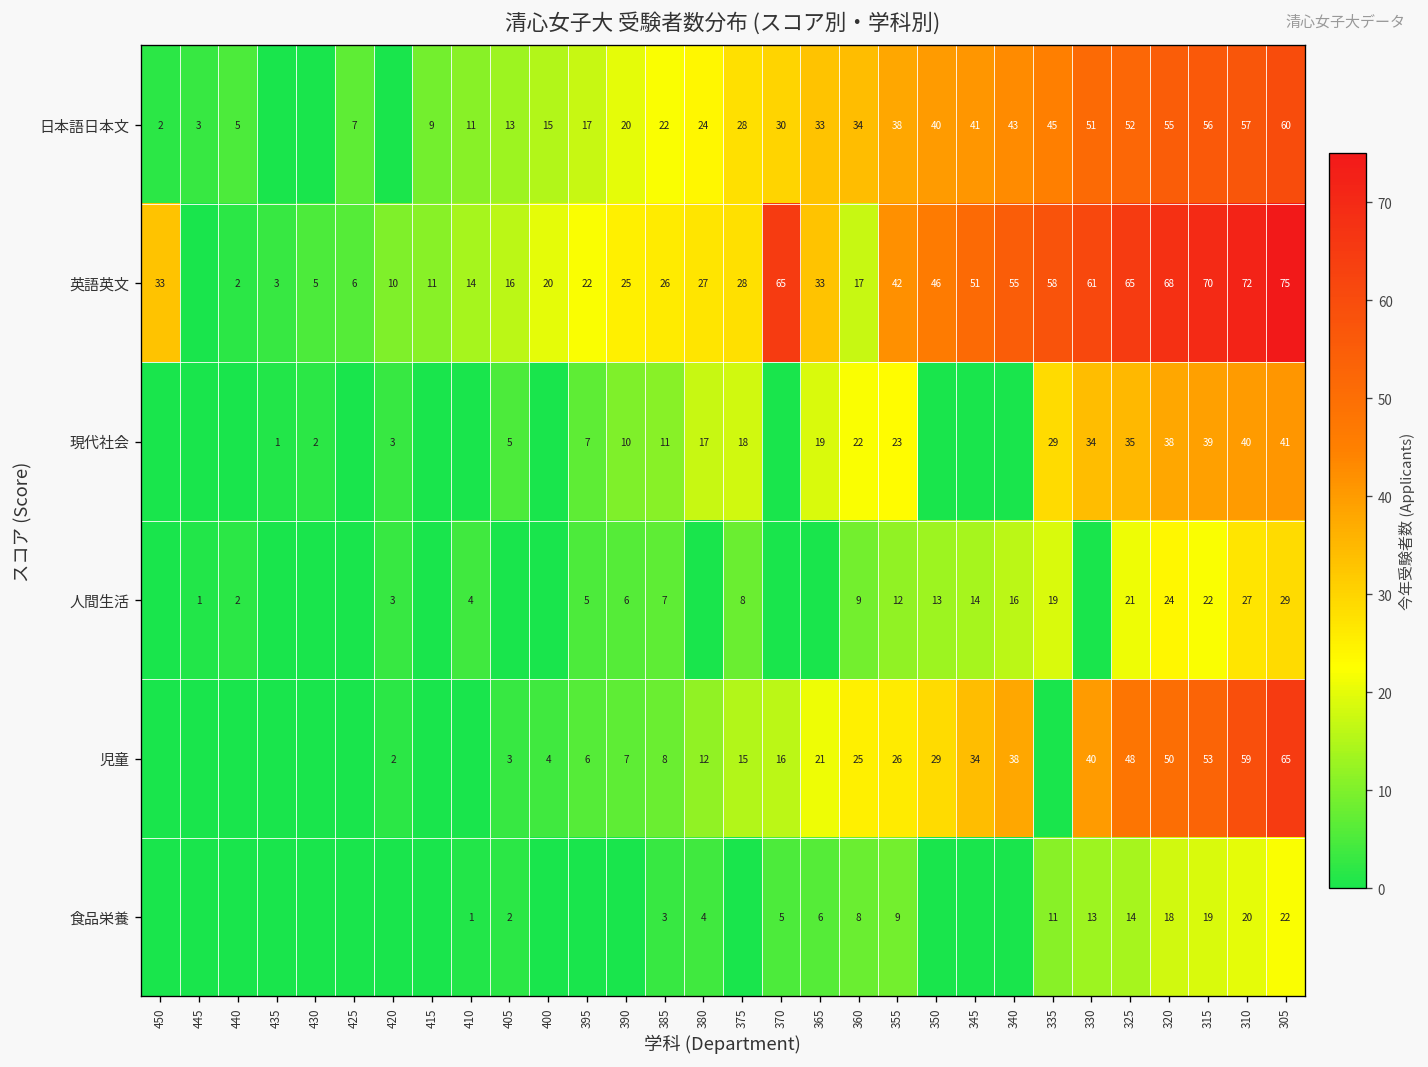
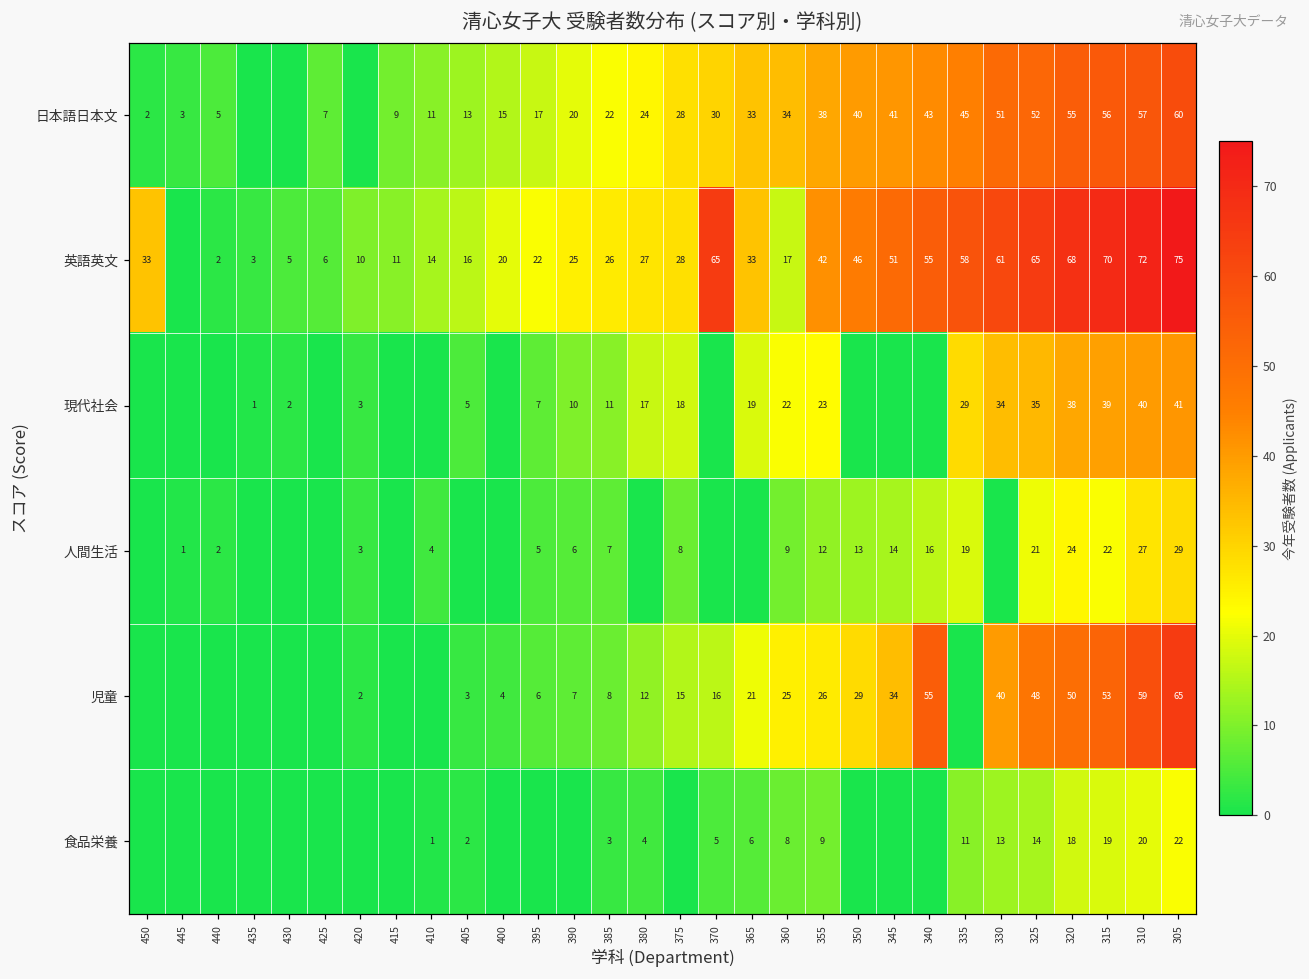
  {
    "日本語日本文": {
      "450": 2,
      "445": 3,
      "440": 5,
      "425": 7,
      "415": 9,
      "410": 11,
      "405": 13,
      "400": 15,
      "395": 17,
      "390": 20,
      "385": 22,
      "380": 24,
      "375": 28,
      "370": 30,
      "365": 33,
      "360": 34,
      "355": 38,
      "350": 40,
      "345": 41,
      "340": 43,
      "335": 45,
      "330": 51,
      "325": 52,
      "320": 55,
      "315": 56,
      "310": 57,
      "305": 60
    },
    "英語英文": {
      "450": 33,
      "440": 2,
      "435": 3,
      "430": 5,
      "425": 6,
      "420": 10,
      "415": 11,
      "410": 14,
      "405": 16,
      "400": 20,
      "395": 22,
      "390": 25,
      "385": 26,
      "380": 27,
      "375": 28,
      "370": 65,
      "365": 33,
      "360": 17,
      "355": 42,
      "350": 46,
      "345": 51,
      "340": 55,
      "335": 58,
      "330": 61,
      "325": 65,
      "320": 68,
      "315": 70,
      "310": 72,
      "305": 75
    },
    "現代社会": {
      "435": 1,
      "430": 2,
      "420": 3,
      "405": 5,
      "395": 7,
      "390": 10,
      "385": 11,
      "380": 17,
      "375": 18,
      "365": 19,
      "360": 22,
      "355": 23,
      "335": 29,
      "330": 34,
      "325": 35,
      "320": 38,
      "315": 39,
      "310": 40,
      "305": 41
    },
    "人間生活": {
      "445": 1,
      "440": 2,
      "420": 3,
      "410": 4,
      "395": 5,
      "390": 6,
      "385": 7,
      "375": 8,
      "360": 9,
      "355": 12,
      "350": 13,
      "345": 14,
      "340": 16,
      "335": 19,
      "325": 21,
      "320": 24,
      "315": 22,
      "310": 27,
      "305": 29
    },
    "児童": {
      "420": 2,
      "405": 3,
      "400": 4,
      "395": 6,
      "390": 7,
      "385": 8,
      "380": 12,
      "375": 15,
      "370": 16,
      "365": 21,
      "360": 25,
      "355": 26,
      "350": 29,
      "345": 34,
-     "340": 38,
+     "340": 55,
      "330": 40,
      "325": 48,
      "320": 50,
      "315": 53,
      "310": 59,
      "305": 65
    },
    "食品栄養": {
      "410": 1,
      "405": 2,
      "385": 3,
      "380": 4,
      "370": 5,
      "365": 6,
      "360": 8,
      "355": 9,
      "335": 11,
      "330": 13,
      "325": 14,
      "320": 18,
      "315": 19,
      "310": 20,
      "305": 22
    }
  }
